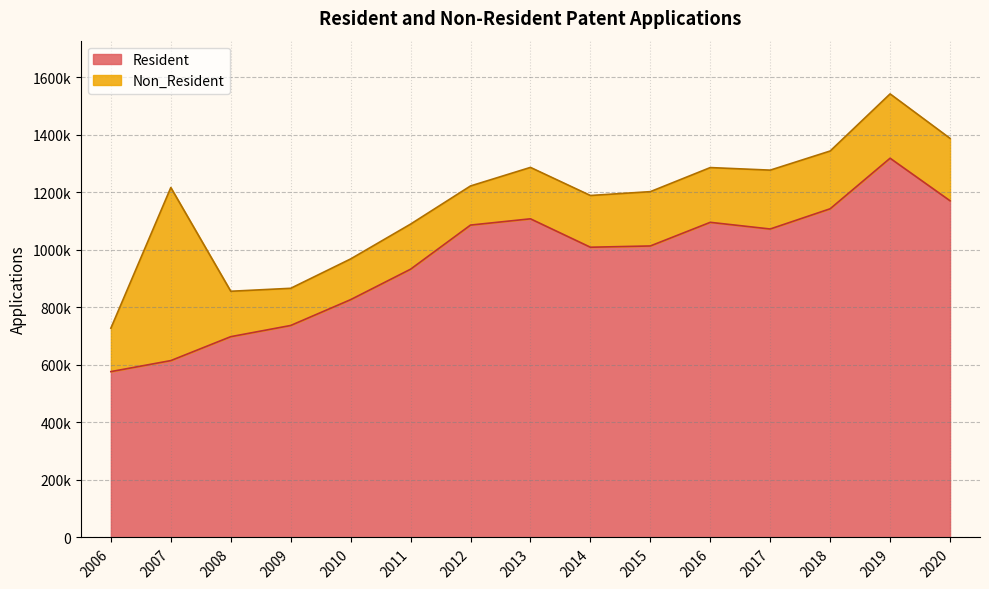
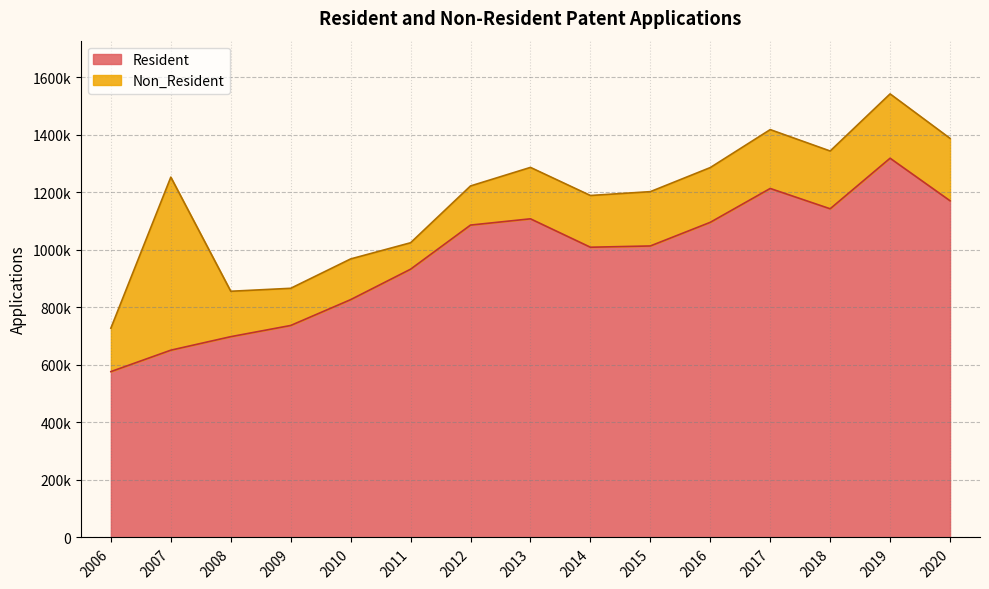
  {
    "Resident": {
      "2006": 580000,
-     "2007": 610000,
+     "2007": 650000,
      "2008": 700000,
      "2009": 740000,
      "2010": 830000,
      "2011": 930000,
      "2012": 1090000,
      "2013": 1110000,
      "2014": 1010000,
      "2015": 1010000,
      "2016": 1100000,
-     "2017": 1070000,
+     "2017": 1210000,
      "2018": 1140000,
      "2019": 1320000,
      "2020": 1170000
    },
    "Non_Resident": {
      "2006": 150000,
      "2007": 600000,
      "2008": 160000,
      "2009": 130000,
      "2010": 140000,
-     "2011": 160000,
+     "2011": 90000,
      "2012": 140000,
      "2013": 180000,
      "2014": 180000,
      "2015": 190000,
      "2016": 190000,
      "2017": 200000,
      "2018": 200000,
      "2019": 220000,
      "2020": 220000
    }
  }
